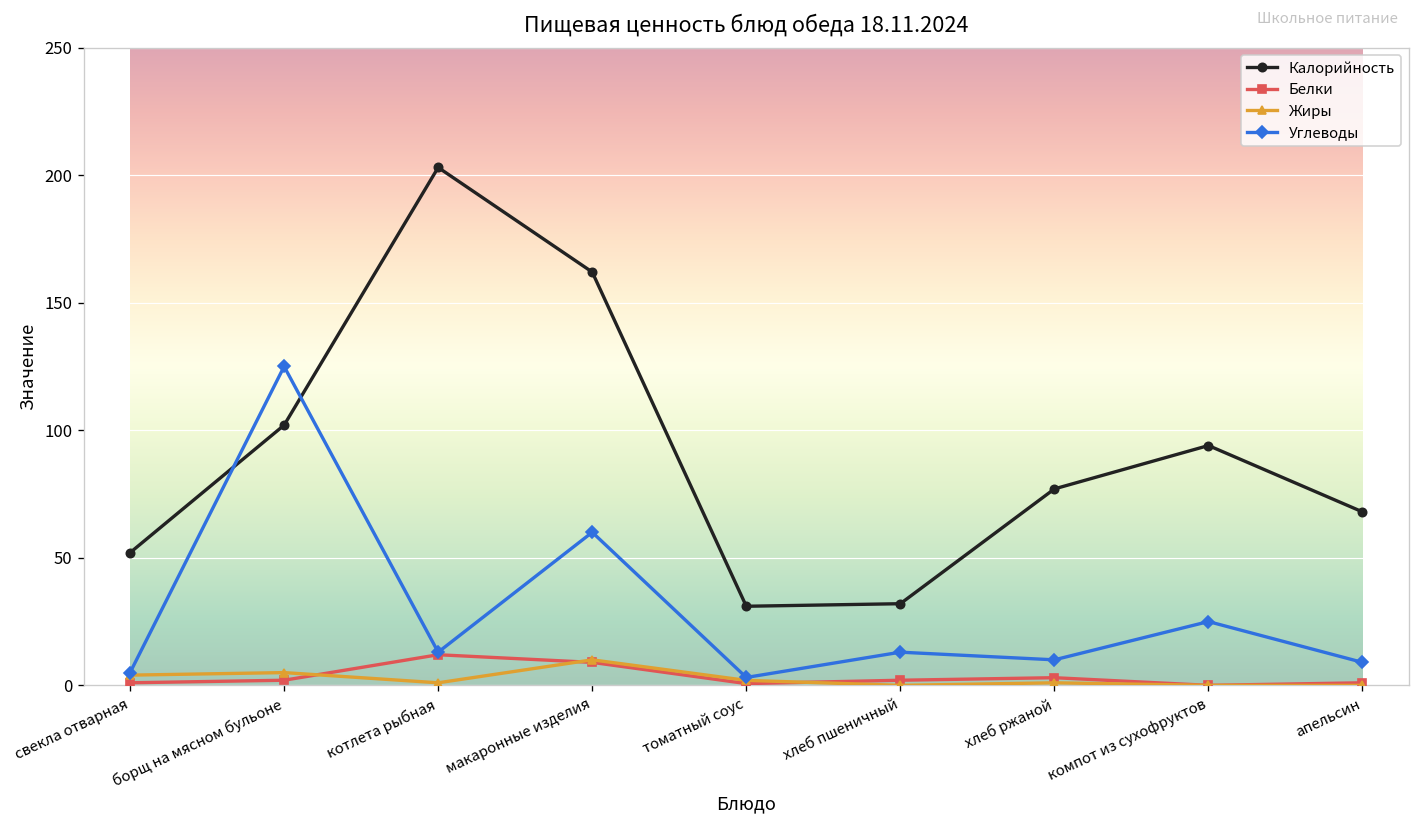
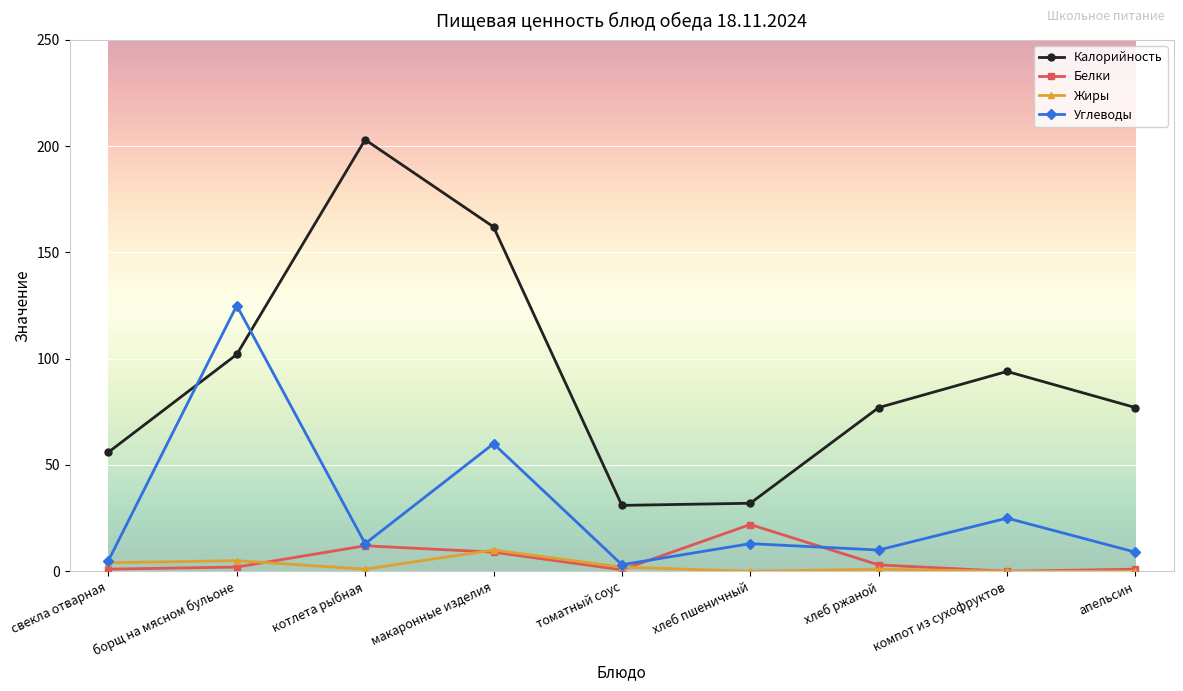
  {
    "Калорийность": {
-     "свекла отварная": 52,
+     "свекла отварная": 56,
      "борщ на мясном бульоне": 102,
      "котлета рыбная": 203,
      "макаронные изделия": 162,
      "томатный соус": 31,
      "хлеб пшеничный": 32,
      "хлеб ржаной": 77,
      "компот из сухофруктов": 94,
-     "апельсин": 68
+     "апельсин": 77
    },
    "Белки": {
      "свекла отварная": 1,
      "борщ на мясном бульоне": 2,
      "томатный соус": 1,
-     "хлеб пшеничный": 2,
+     "хлеб пшеничный": 22,
      "хлеб ржаной": 3
    },
    "Жиры": {
      "борщ на мясном бульоне": 5,
      "котлета рыбная": 1,
      "хлеб пшеничный": 0,
      "хлеб ржаной": 1
    },
    "Углеводы": {
      "борщ на мясном бульоне": 125,
      "макаронные изделия": 60,
      "хлеб пшеничный": 13,
      "хлеб ржаной": 10,
      "компот из сухофруктов": 25,
      "апельсин": 9
    }
  }
